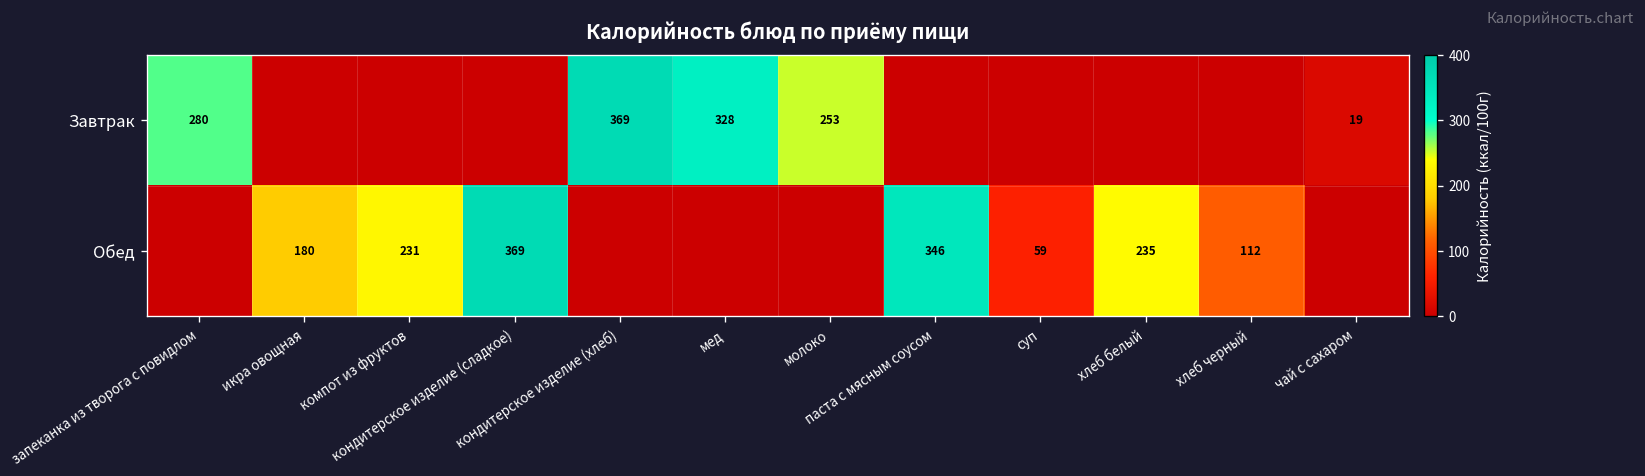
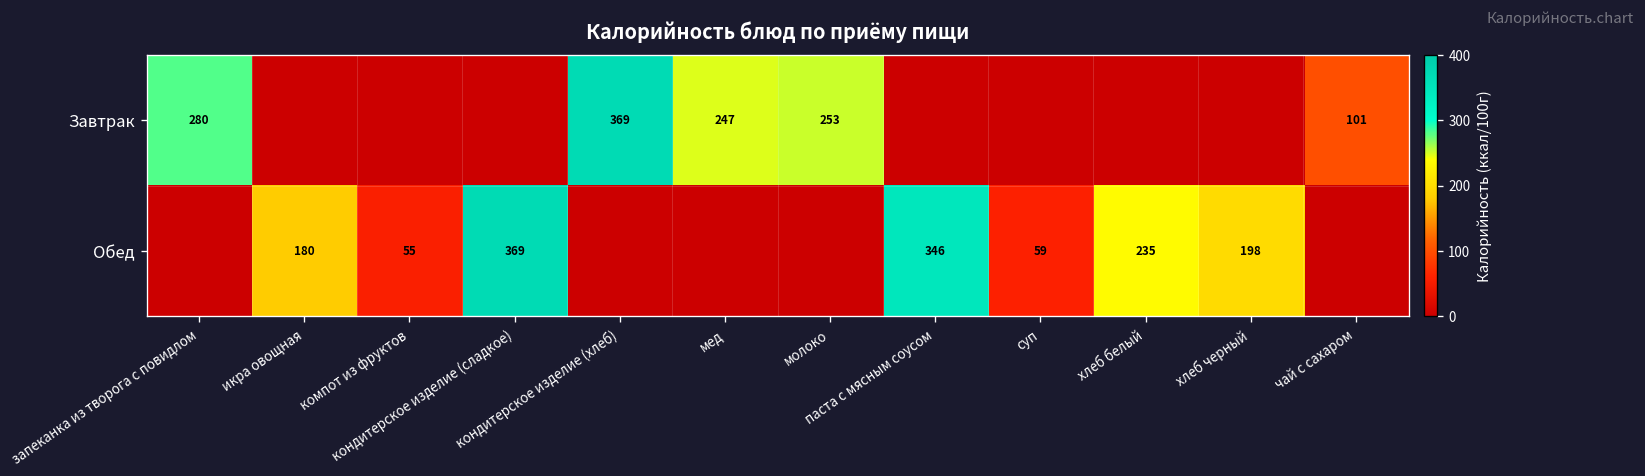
  {
    "Завтрак": {
      "запеканка из творога с повидлом": 280,
      "кондитерское изделие (хлеб)": 369,
-     "мед": 328,
+     "мед": 247,
      "молоко": 253,
-     "чай с сахаром": 19
+     "чай с сахаром": 101
    },
    "Обед": {
      "икра овощная": 180,
-     "компот из фруктов": 231,
+     "компот из фруктов": 55,
      "кондитерское изделие (сладкое)": 369,
      "паста с мясным соусом": 346,
      "суп": 59,
      "хлеб белый": 235,
-     "хлеб черный": 112
+     "хлеб черный": 198
    }
  }
